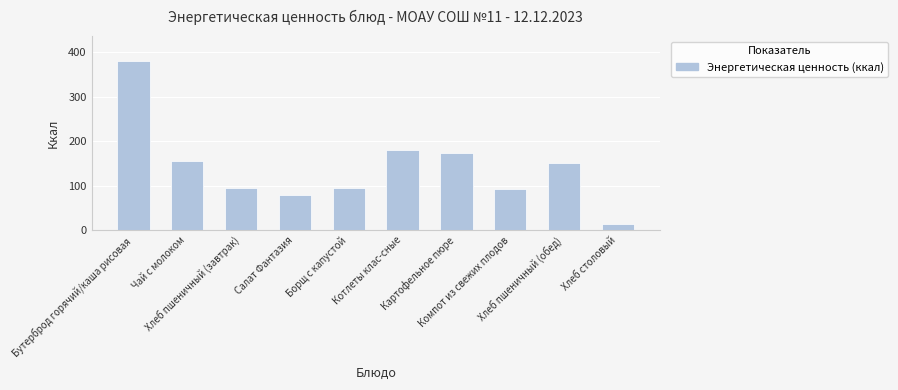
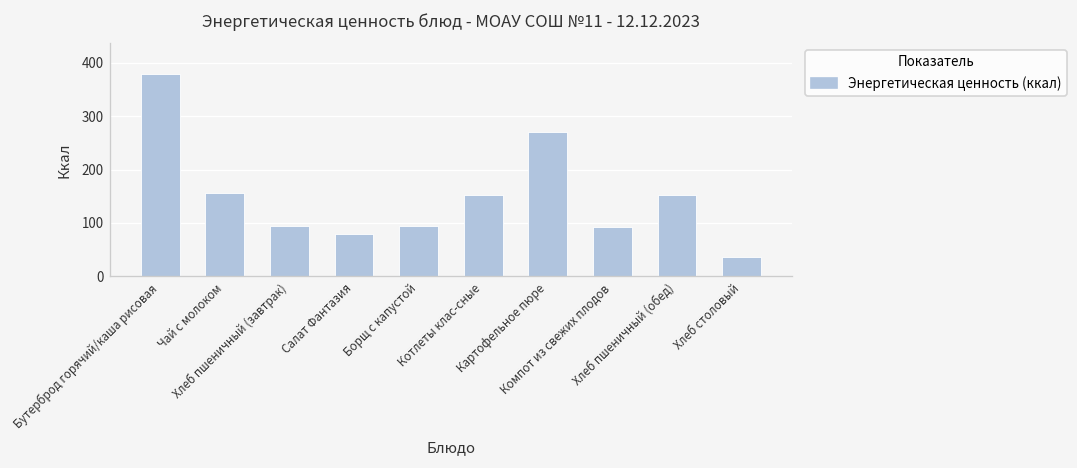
  {
    "Бутерброд горячий/каша рисовая": 380,
    "Чай с молоком": 160,
    "Хлеб пшеничный (завтрак)": 90,
    "Салат Фантазия": 80,
    "Борщ с капустой": 100,
-   "Котлеты клас-сные": 180,
-   "Картофельное пюре": 170,
+   "Котлеты клас-сные": 150,
+   "Картофельное пюре": 270,
    "Компот из свежих плодов": 90,
    "Хлеб пшеничный (обед)": 150,
-   "Хлеб столовый": 10
+   "Хлеб столовый": 40
  }
